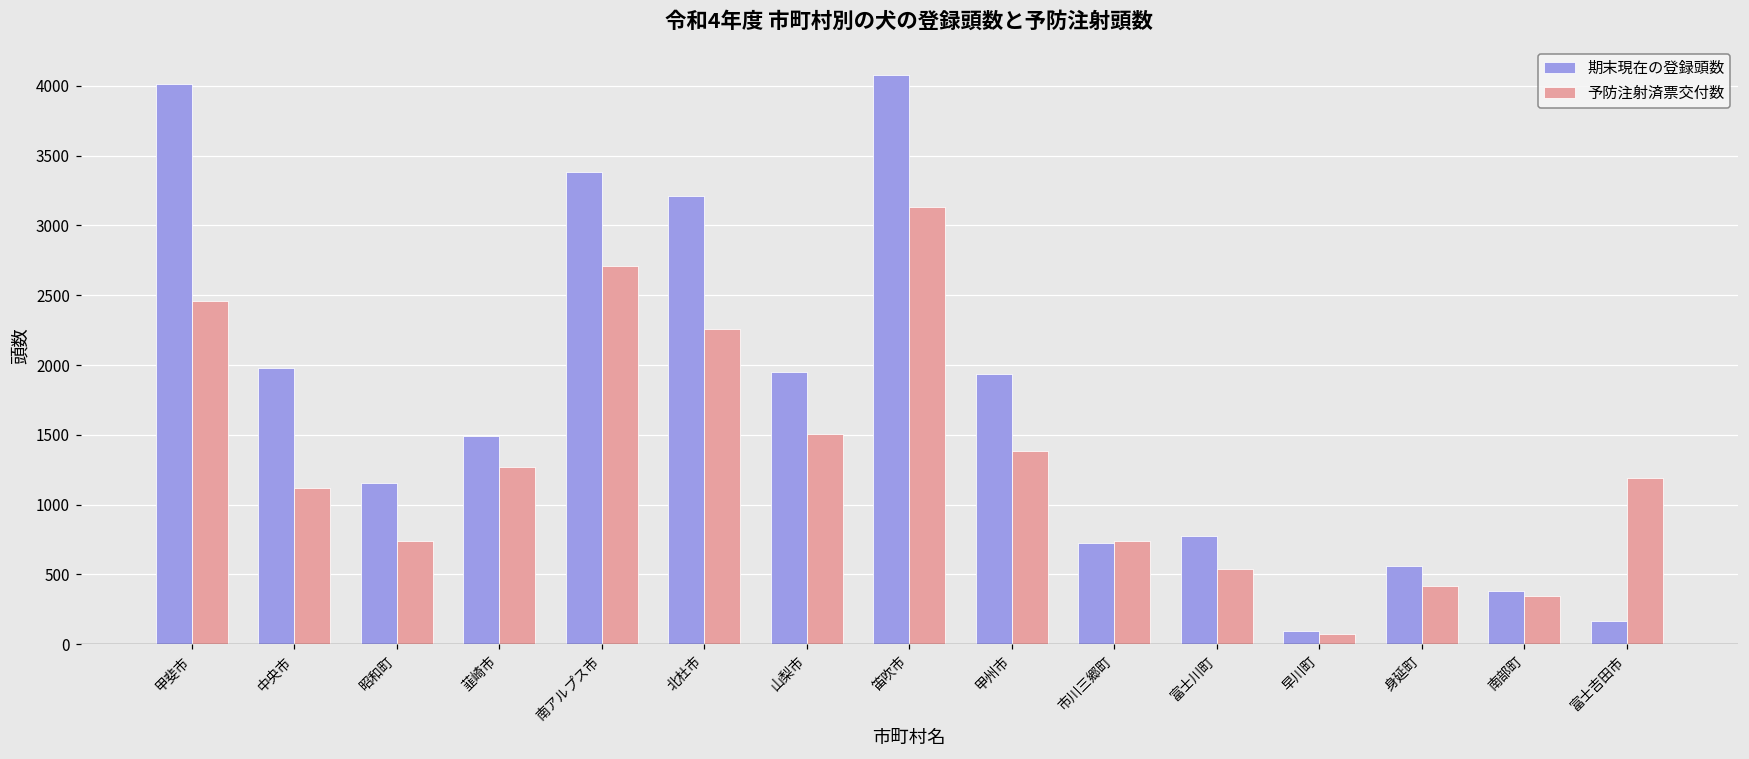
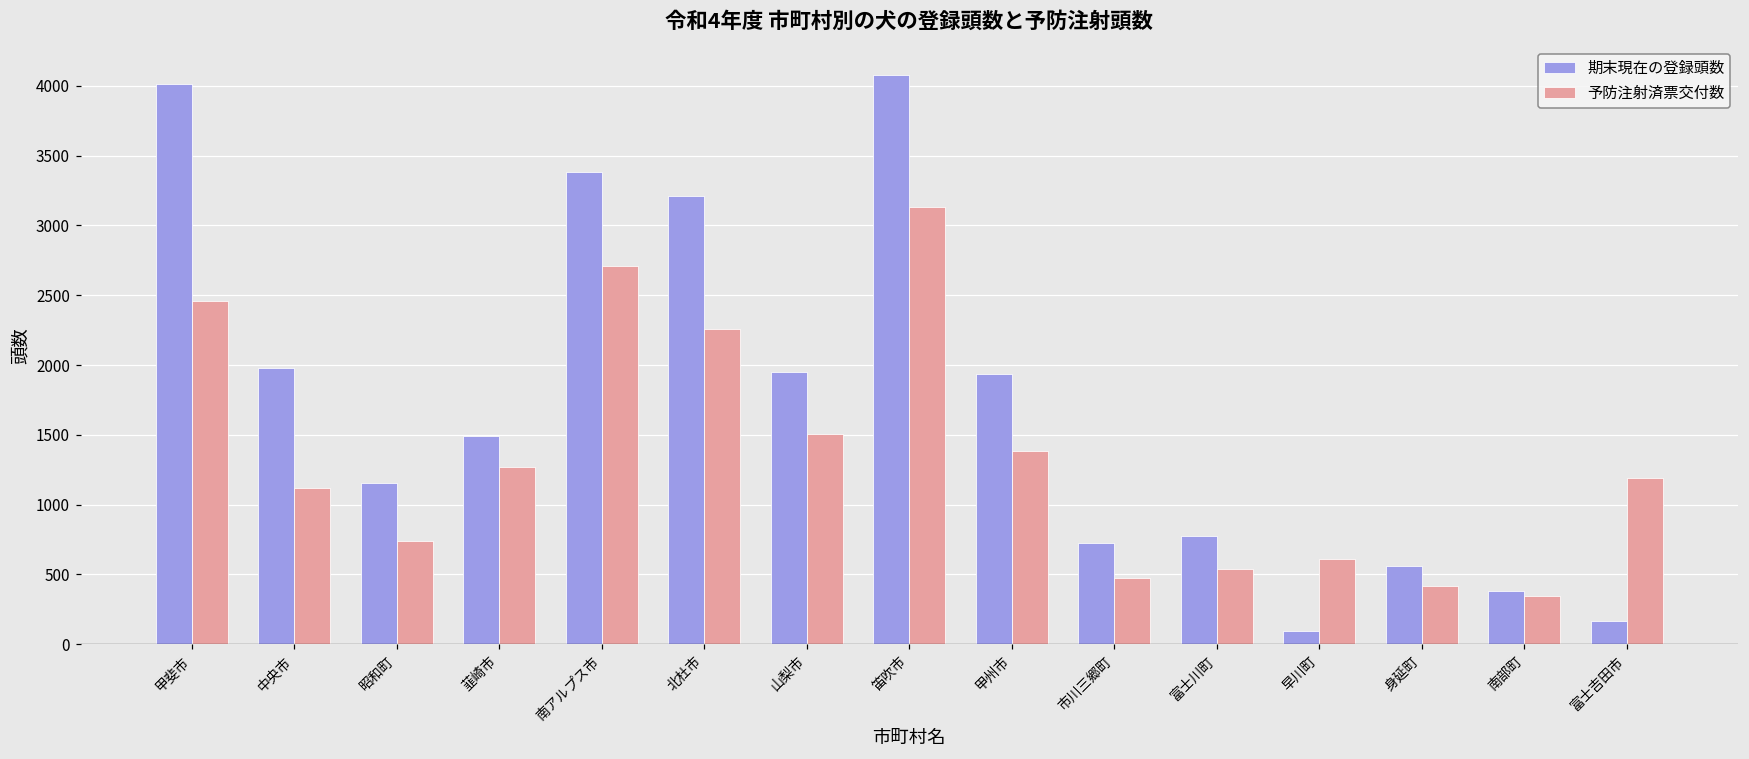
  {
    "期末現在の登録頭数": {
      "甲斐市": 4010,
      "中央市": 1980,
      "昭和町": 1150,
      "韮崎市": 1490,
      "南アルプス市": 3390,
      "北杜市": 3210,
      "山梨市": 1950,
      "笛吹市": 4080,
      "甲州市": 1940,
      "市川三郷町": 720,
      "富士川町": 770,
      "早川町": 90,
      "身延町": 560,
      "南部町": 380,
      "富士吉田市": 170
    },
    "予防注射済票交付数": {
      "甲斐市": 2460,
      "中央市": 1120,
      "昭和町": 740,
      "韮崎市": 1270,
      "南アルプス市": 2710,
      "北杜市": 2260,
      "山梨市": 1500,
      "笛吹市": 3130,
      "甲州市": 1380,
-     "市川三郷町": 740,
+     "市川三郷町": 470,
      "富士川町": 540,
-     "早川町": 80,
+     "早川町": 610,
      "身延町": 420,
      "南部町": 350,
      "富士吉田市": 1190
    }
  }
